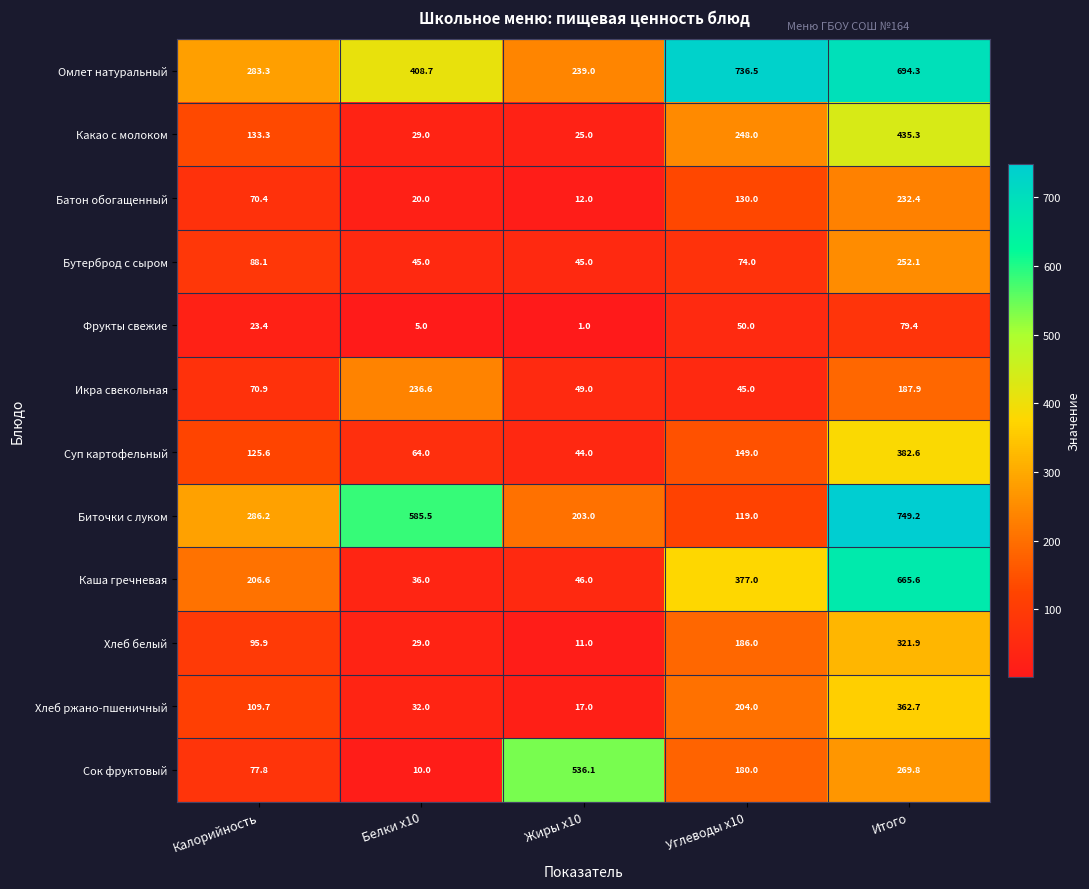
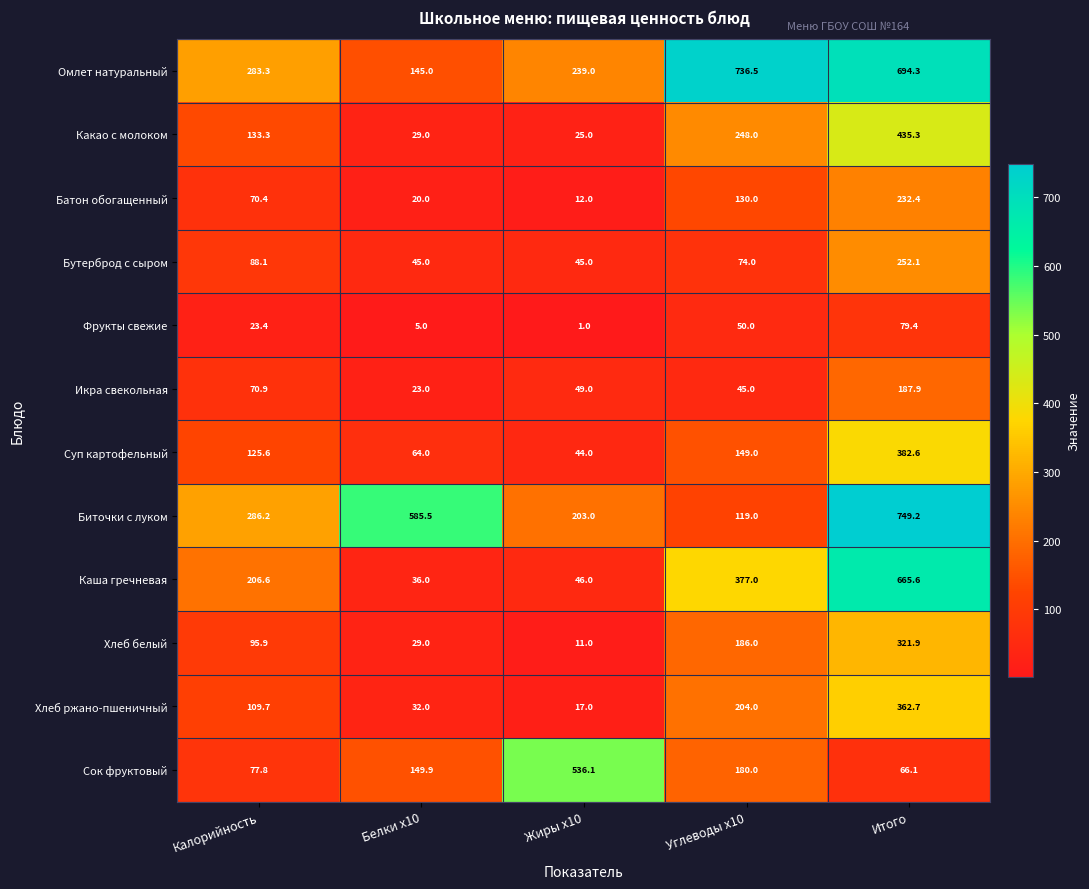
  {
    "Омлет натуральный": {
      "Калорийность": 283.3,
-     "Белки x10": 408.7,
+     "Белки x10": 145.0,
      "Жиры x10": 239.0,
      "Углеводы x10": 736.5,
      "Итого": 694.3
    },
    "Какао с молоком": {
      "Калорийность": 133.3,
      "Белки x10": 29.0,
      "Жиры x10": 25.0,
      "Углеводы x10": 248.0,
      "Итого": 435.3
    },
    "Батон обогащенный": {
      "Калорийность": 70.4,
      "Белки x10": 20.0,
      "Жиры x10": 12.0,
      "Углеводы x10": 130.0,
      "Итого": 232.4
    },
    "Бутерброд с сыром": {
      "Калорийность": 88.1,
      "Белки x10": 45.0,
      "Жиры x10": 45.0,
      "Углеводы x10": 74.0,
      "Итого": 252.1
    },
    "Фрукты свежие": {
      "Калорийность": 23.4,
      "Белки x10": 5.0,
      "Жиры x10": 1.0,
      "Углеводы x10": 50.0,
      "Итого": 79.4
    },
    "Икра свекольная": {
      "Калорийность": 70.9,
-     "Белки x10": 236.6,
+     "Белки x10": 23.0,
      "Жиры x10": 49.0,
      "Углеводы x10": 45.0,
      "Итого": 187.9
    },
    "Суп картофельный": {
      "Калорийность": 125.6,
      "Белки x10": 64.0,
      "Жиры x10": 44.0,
      "Углеводы x10": 149.0,
      "Итого": 382.6
    },
    "Биточки с луком": {
      "Калорийность": 286.2,
      "Белки x10": 585.5,
      "Жиры x10": 203.0,
      "Углеводы x10": 119.0,
      "Итого": 749.2
    },
    "Каша гречневая": {
      "Калорийность": 206.6,
      "Белки x10": 36.0,
      "Жиры x10": 46.0,
      "Углеводы x10": 377.0,
      "Итого": 665.6
    },
    "Хлеб белый": {
      "Калорийность": 95.9,
      "Белки x10": 29.0,
      "Жиры x10": 11.0,
      "Углеводы x10": 186.0,
      "Итого": 321.9
    },
    "Хлеб ржано-пшеничный": {
      "Калорийность": 109.7,
      "Белки x10": 32.0,
      "Жиры x10": 17.0,
      "Углеводы x10": 204.0,
      "Итого": 362.7
    },
    "Сок фруктовый": {
      "Калорийность": 77.8,
-     "Белки x10": 10.0,
+     "Белки x10": 149.9,
      "Жиры x10": 536.1,
      "Углеводы x10": 180.0,
-     "Итого": 269.8
+     "Итого": 66.1
    }
  }
